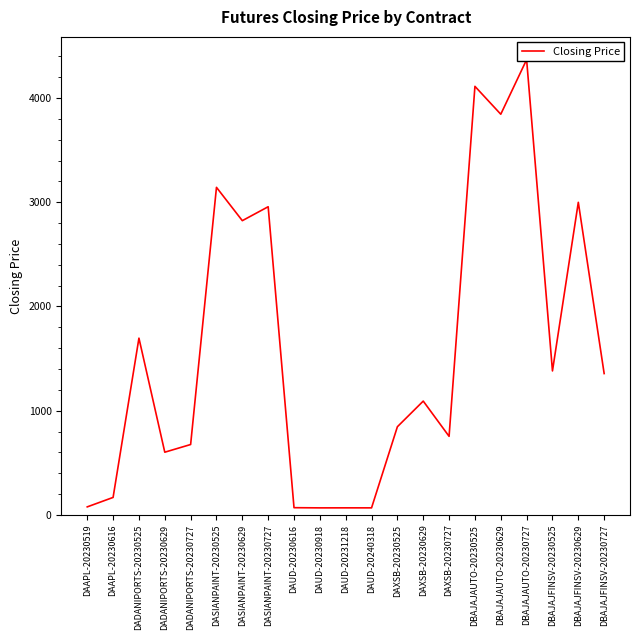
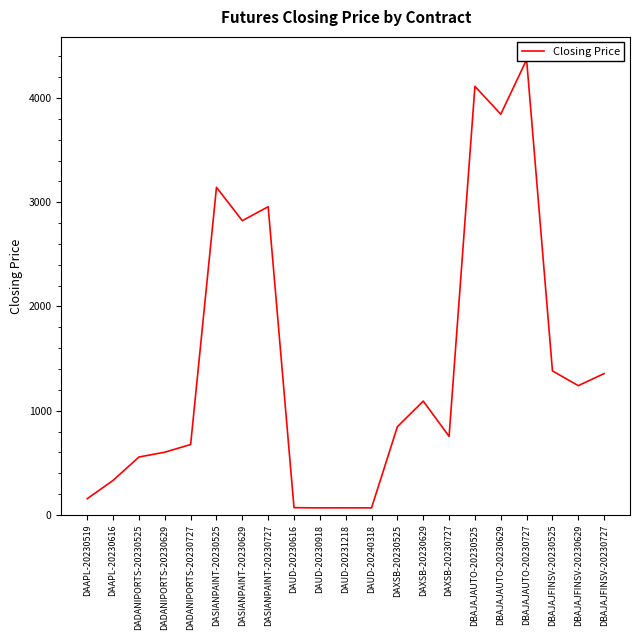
  {
-   "DAAPL-20230519": 80,
-   "DAAPL-20230616": 170,
-   "DADANIPORTS-20230525": 1700,
+   "DAAPL-20230519": 160,
+   "DAAPL-20230616": 330,
+   "DADANIPORTS-20230525": 560,
    "DADANIPORTS-20230629": 600,
    "DADANIPORTS-20230727": 680,
    "DASIANPAINT-20230525": 3140,
    "DASIANPAINT-20230629": 2820,
    "DASIANPAINT-20230727": 2960,
    "DAUD-20230616": 70,
    "DAUD-20230918": 70,
    "DAUD-20231218": 70,
    "DAUD-20240318": 70,
    "DAXSB-20230525": 850,
    "DAXSB-20230629": 1090,
    "DAXSB-20230727": 750,
    "DBAJAJAUTO-20230525": 4110,
    "DBAJAJAUTO-20230629": 3840,
    "DBAJAJFINSV-20230525": 1380,
-   "DBAJAJFINSV-20230629": 3000,
+   "DBAJAJFINSV-20230629": 1240,
    "DBAJAJFINSV-20230727": 1360
  }
